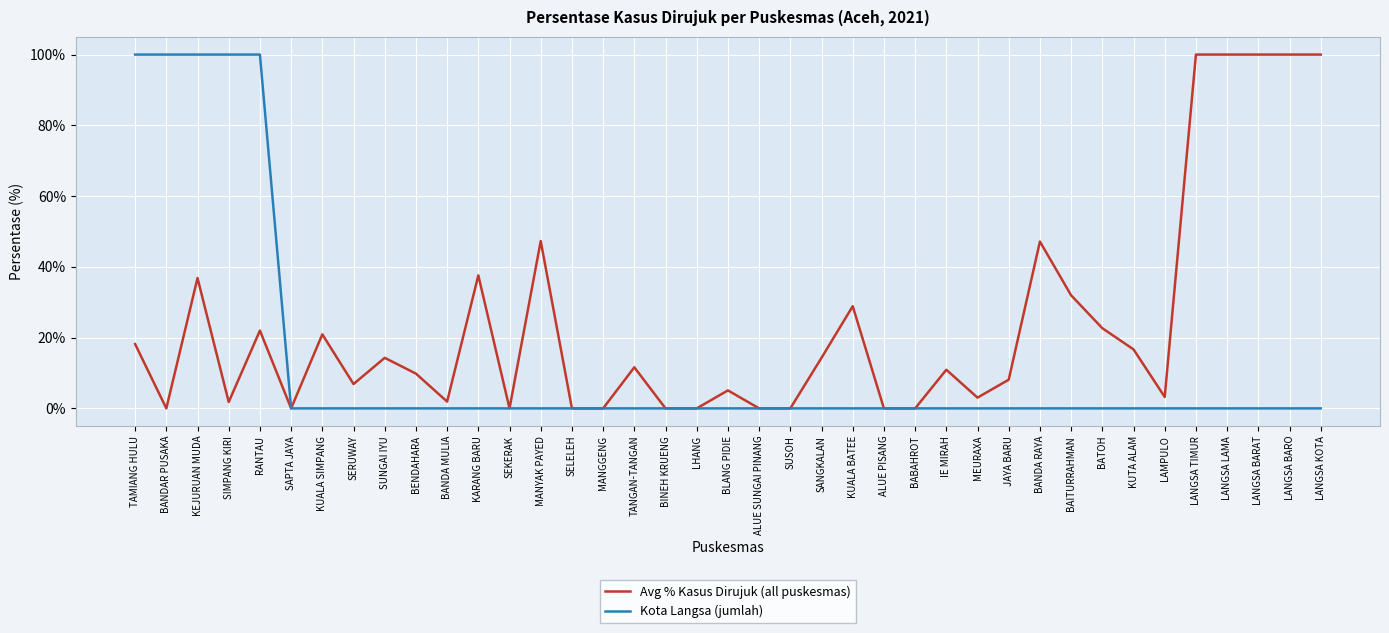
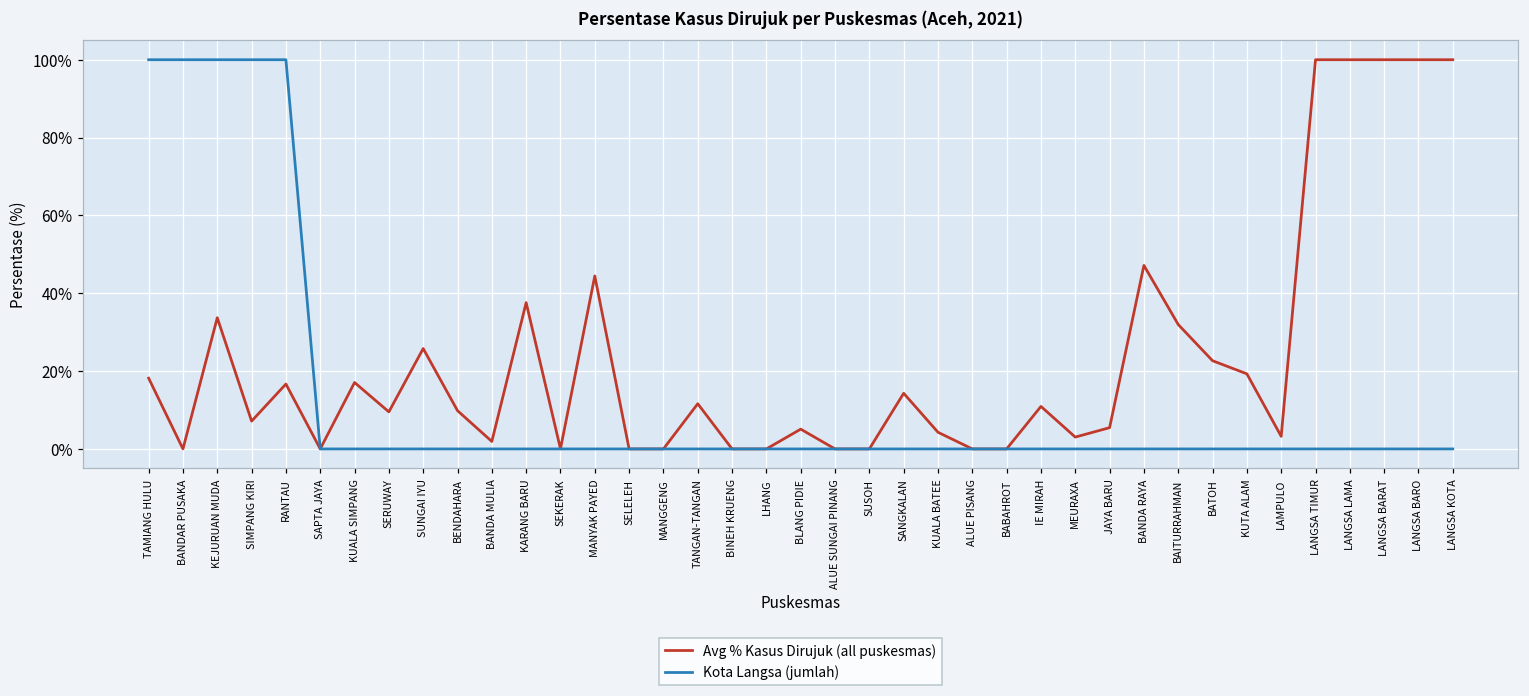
  {
    "Avg % Kasus Dirujuk (all puskesmas)": {
      "TAMIANG HULU": "18%",
      "BANDAR PUSAKA": "0%",
-     "KEJURUAN MUDA": "37%",
-     "SIMPANG KIRI": "2%",
-     "RANTAU": "22%",
-     "KUALA SIMPANG": "21%",
-     "SERUWAY": "7%",
-     "SUNGAI IYU": "14%",
+     "KEJURUAN MUDA": "34%",
+     "SIMPANG KIRI": "7%",
+     "RANTAU": "17%",
+     "KUALA SIMPANG": "17%",
+     "SERUWAY": "10%",
+     "SUNGAI IYU": "26%",
      "BENDAHARA": "10%",
      "BANDA MULIA": "2%",
      "KARANG BARU": "38%",
-     "MANYAK PAYED": "47%",
+     "MANYAK PAYED": "44%",
      "TANGAN-TANGAN": "12%",
      "BLANG PIDIE": "5%",
      "SANGKALAN": "14%",
-     "KUALA BATEE": "29%",
+     "KUALA BATEE": "4%",
      "IE MIRAH": "11%",
      "MEURAXA": "3%",
-     "JAYA BARU": "8%",
+     "JAYA BARU": "5%",
      "BANDA RAYA": "47%",
      "BAITURRAHMAN": "32%",
      "BATOH": "23%",
-     "KUTA ALAM": "17%",
+     "KUTA ALAM": "19%",
      "LAMPULO": "3%",
      "LANGSA TIMUR": "100%",
      "LANGSA LAMA": "100%",
      "LANGSA BARAT": "100%",
      "LANGSA BARO": "100%",
      "LANGSA KOTA": "100%"
    },
    "Kota Langsa (jumlah)": {
      "TAMIANG HULU": "100%",
      "BANDAR PUSAKA": "100%",
      "KEJURUAN MUDA": "100%",
      "SIMPANG KIRI": "100%",
      "RANTAU": "100%",
      "KUALA SIMPANG": "0%",
      "SERUWAY": "0%",
      "SUNGAI IYU": "0%",
      "BENDAHARA": "0%",
      "BANDA MULIA": "0%",
      "KARANG BARU": "0%",
      "MANYAK PAYED": "0%",
      "TANGAN-TANGAN": "0%",
      "BLANG PIDIE": "0%",
      "SANGKALAN": "0%",
      "KUALA BATEE": "0%",
      "IE MIRAH": "0%",
      "MEURAXA": "0%",
      "JAYA BARU": "0%",
      "BANDA RAYA": "0%",
      "BAITURRAHMAN": "0%",
      "BATOH": "0%",
      "KUTA ALAM": "0%",
      "LAMPULO": "0%",
      "LANGSA TIMUR": "0%",
      "LANGSA LAMA": "0%",
      "LANGSA BARAT": "0%",
      "LANGSA BARO": "0%",
      "LANGSA KOTA": "0%"
    }
  }
